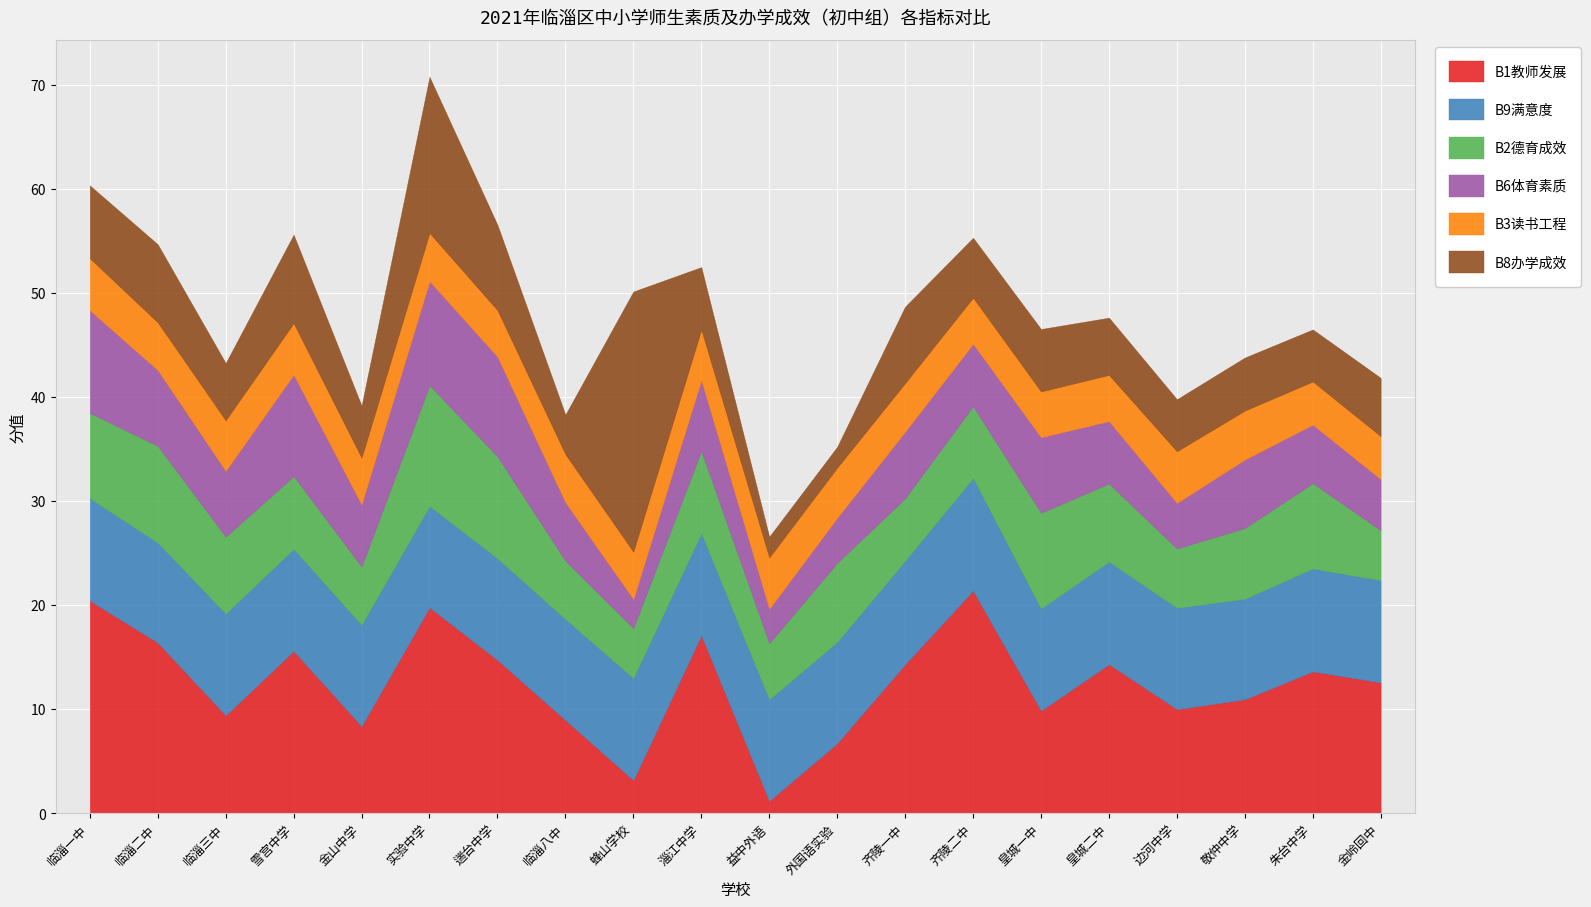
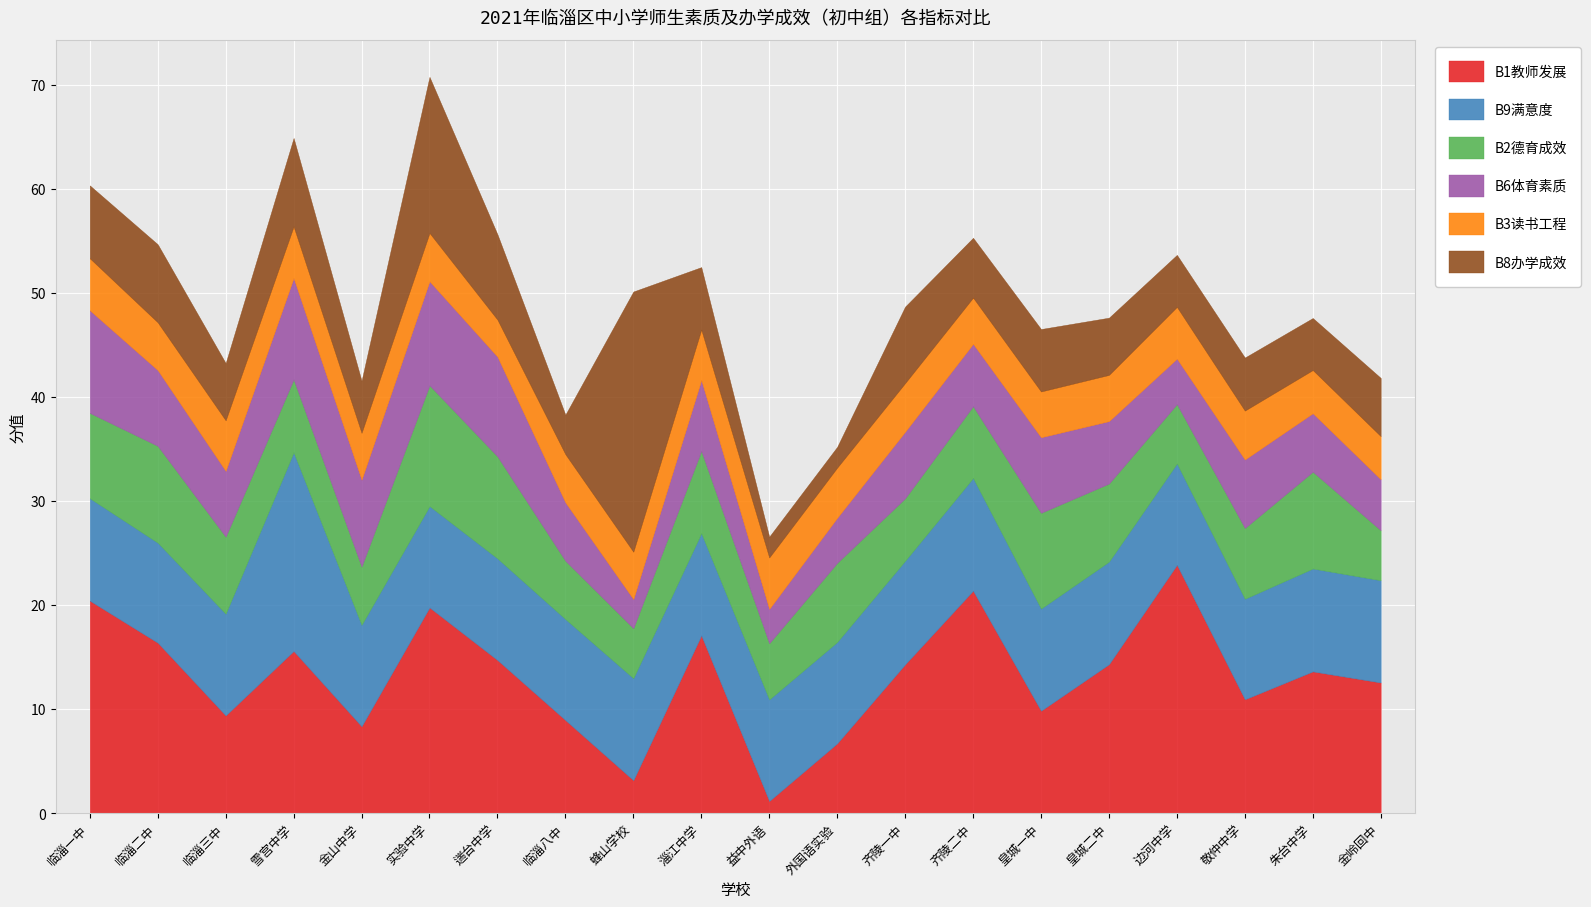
  {
    "B1教师发展": {
      "临淄一中": 20.4,
      "临淄二中": 16.4,
      "临淄三中": 9.4,
      "雪宫中学": 15.6,
      "金山中学": 8.4,
      "实验中学": 19.8,
      "遄台中学": 14.7,
      "临淄八中": 9.0,
      "蜂山学校": 3.2,
      "淄江中学": 17.1,
      "益中外语": 1.2,
      "外国语实验": 6.7,
      "齐陵一中": 14.3,
      "齐陵二中": 21.4,
      "皇城一中": 9.9,
      "皇城二中": 14.3,
-     "边河中学": 10.0,
+     "边河中学": 23.9,
      "敬仲中学": 11.0,
      "朱台中学": 13.6,
      "金岭回中": 12.6
    },
    "B9满意度": {
      "临淄一中": 9.8,
      "临淄二中": 9.6,
      "临淄三中": 9.8,
-     "雪宫中学": 9.8,
+     "雪宫中学": 19.1,
      "金山中学": 9.7,
      "实验中学": 9.7,
      "遄台中学": 9.8,
      "临淄八中": 9.7,
      "蜂山学校": 9.8,
      "淄江中学": 9.8,
      "益中外语": 9.8,
      "外国语实验": 9.7,
      "齐陵一中": 10.0,
      "齐陵二中": 10.8,
      "皇城一中": 9.8,
      "皇城二中": 9.9,
      "边河中学": 9.7,
      "敬仲中学": 9.7,
      "朱台中学": 9.9,
      "金岭回中": 9.8
    },
    "B2德育成效": {
      "临淄一中": 8.2,
      "临淄二中": 9.3,
      "临淄三中": 7.4,
      "雪宫中学": 7.0,
      "金山中学": 5.6,
      "实验中学": 11.6,
      "遄台中学": 9.8,
      "临淄八中": 5.6,
      "蜂山学校": 4.8,
      "淄江中学": 7.9,
      "益中外语": 5.4,
      "外国语实验": 7.6,
      "齐陵一中": 6.0,
      "齐陵二中": 6.9,
      "皇城一中": 9.2,
      "皇城二中": 7.5,
      "边河中学": 5.7,
      "敬仲中学": 6.8,
-     "朱台中学": 8.2,
+     "朱台中学": 9.3,
      "金岭回中": 4.8
    },
    "B6体育素质": {
      "临淄一中": 9.9,
      "临淄二中": 7.3,
      "临淄三中": 6.3,
      "雪宫中学": 9.8,
-     "金山中学": 6.0,
+     "金山中学": 8.4,
      "实验中学": 10.0,
      "遄台中学": 9.6,
      "临淄八中": 5.6,
      "蜂山学校": 2.8,
      "淄江中学": 6.8,
      "益中外语": 3.3,
      "外国语实验": 4.3,
      "齐陵一中": 6.4,
      "齐陵二中": 6.0,
      "皇城一中": 7.3,
      "皇城二中": 6.0,
      "边河中学": 4.4,
      "敬仲中学": 6.6,
      "朱台中学": 5.6,
      "金岭回中": 4.9
    },
    "B3读书工程": {
      "临淄一中": 5.0,
      "临淄二中": 4.6,
      "临淄三中": 4.9,
      "雪宫中学": 5.0,
      "金山中学": 4.5,
      "实验中学": 4.6,
-     "遄台中学": 4.5,
+     "遄台中学": 3.6,
      "临淄八中": 4.6,
      "蜂山学校": 4.6,
      "淄江中学": 4.9,
      "益中外语": 4.9,
      "外国语实验": 4.8,
      "齐陵一中": 4.7,
      "齐陵二中": 4.4,
      "皇城一中": 4.4,
      "皇城二中": 4.4,
      "边河中学": 5.0,
      "敬仲中学": 4.7,
      "朱台中学": 4.1,
      "金岭回中": 4.1
    },
    "B8办学成效": {
      "临淄一中": 7.0,
      "临淄二中": 7.5,
      "临淄三中": 5.5,
      "雪宫中学": 8.5,
      "金山中学": 5.0,
      "实验中学": 15.0,
      "遄台中学": 8.2,
      "临淄八中": 3.8,
      "蜂山学校": 25.0,
      "淄江中学": 6.0,
      "益中外语": 2.0,
      "外国语实验": 2.0,
      "齐陵一中": 7.4,
      "齐陵二中": 5.8,
      "皇城一中": 6.0,
      "皇城二中": 5.5,
      "边河中学": 5.0,
      "敬仲中学": 5.1,
      "朱台中学": 5.0,
      "金岭回中": 5.6
    }
  }
